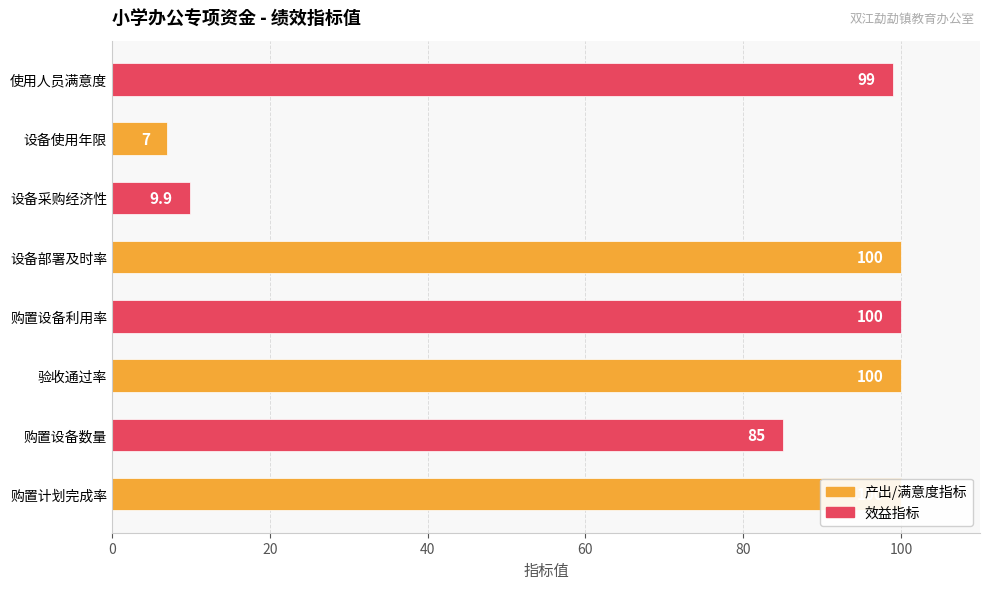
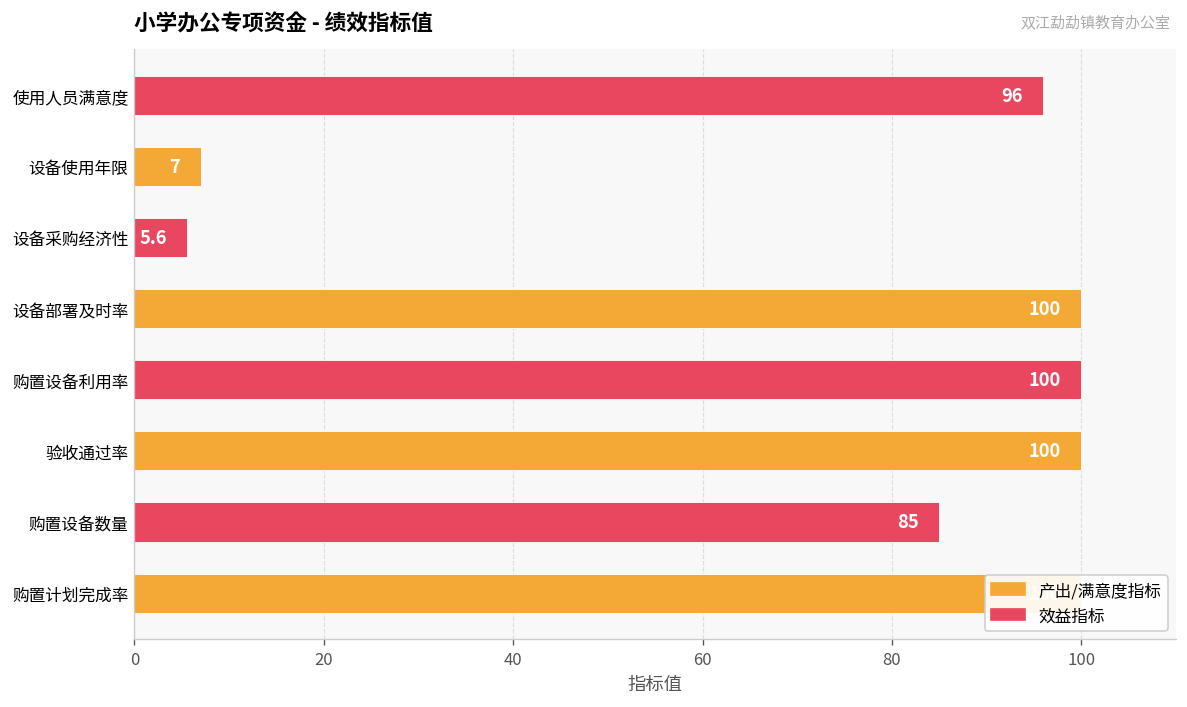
  {
-   "使用人员满意度": 99,
+   "使用人员满意度": 96,
    "设备使用年限": 7,
-   "设备采购经济性": 9.9,
+   "设备采购经济性": 5.6,
    "设备部署及时率": 100,
    "购置设备利用率": 100,
    "验收通过率": 100,
    "购置设备数量": 85
  }
